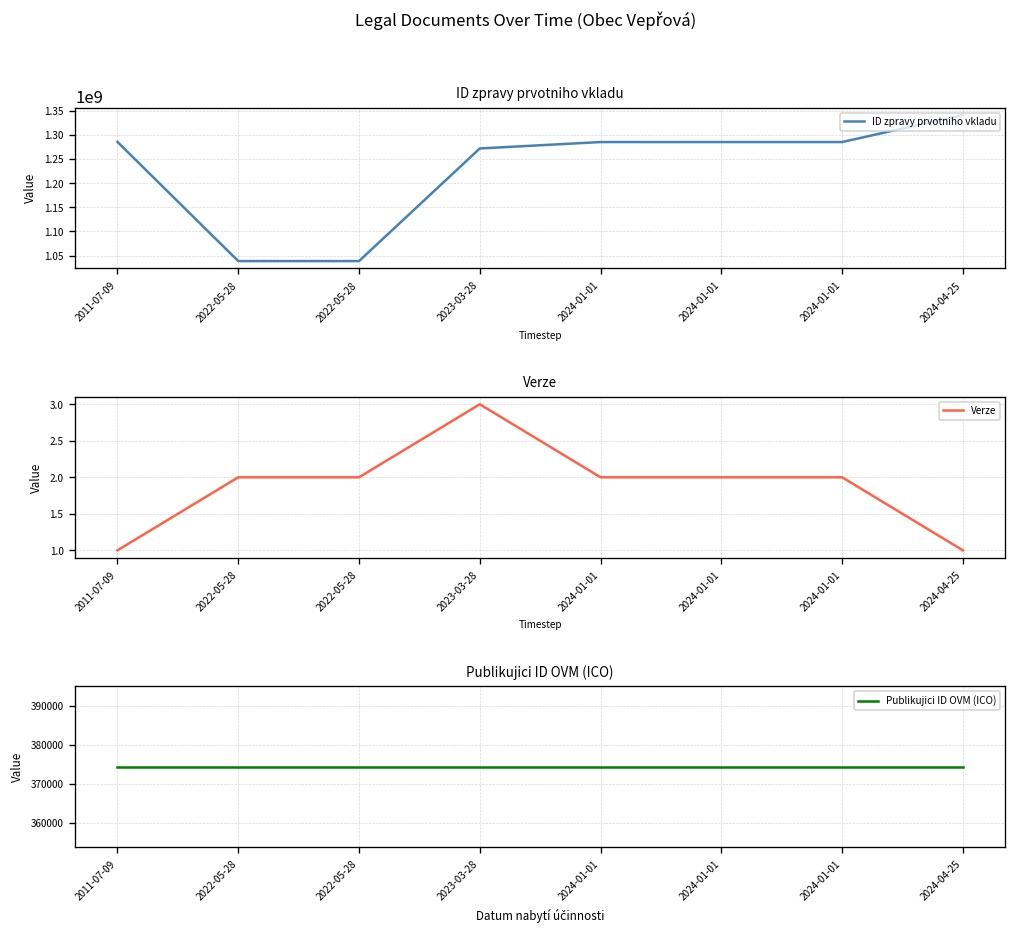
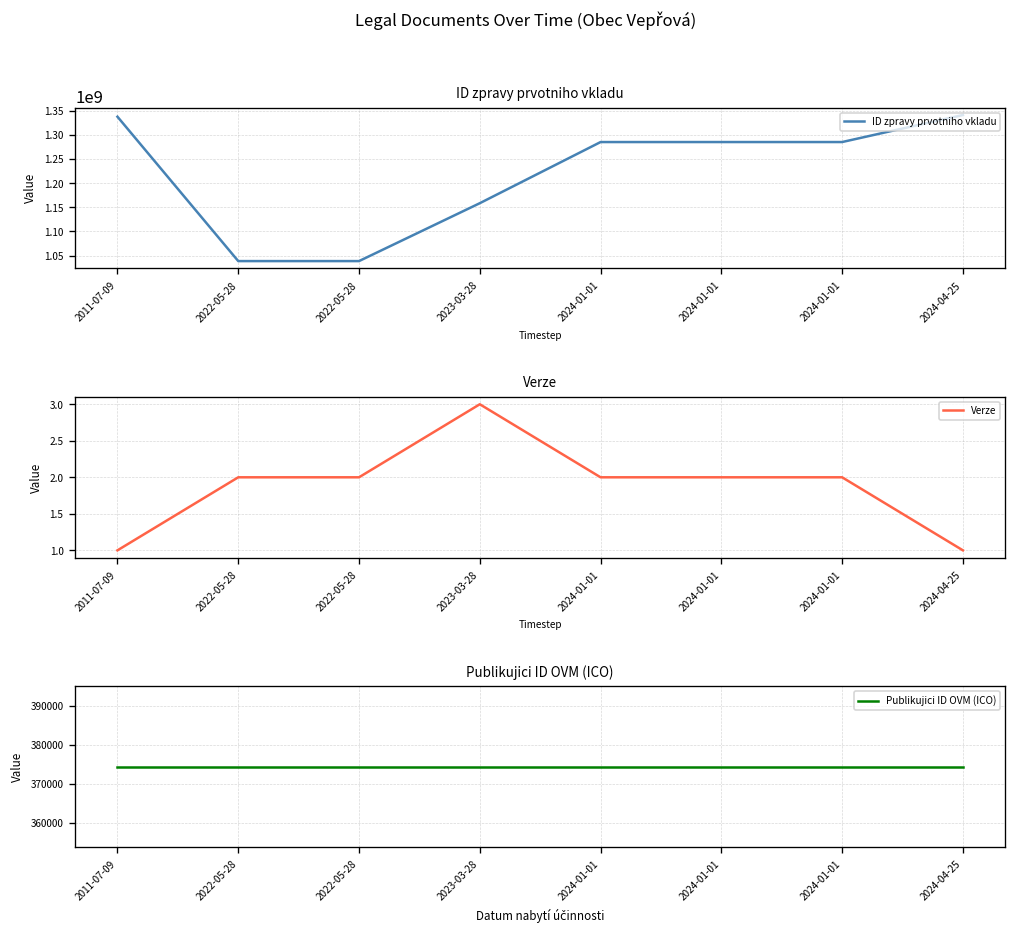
  {
    "ID zpravy prvotniho vkladu": {
-     "2011-07-09": 1290000000,
-     "2023-03-28": 1270000000
+     "2011-07-09": 1340000000,
+     "2023-03-28": 1160000000
    },
    "Verze": {
      "2011-07-09": 1.0,
      "2023-03-28": 3.0,
      "2024-04-25": 1.0
    },
    "Publikujici ID OVM (ICO)": {
      "2011-07-09": 374000,
      "2023-03-28": 374000,
      "2024-04-25": 374000
    }
  }
